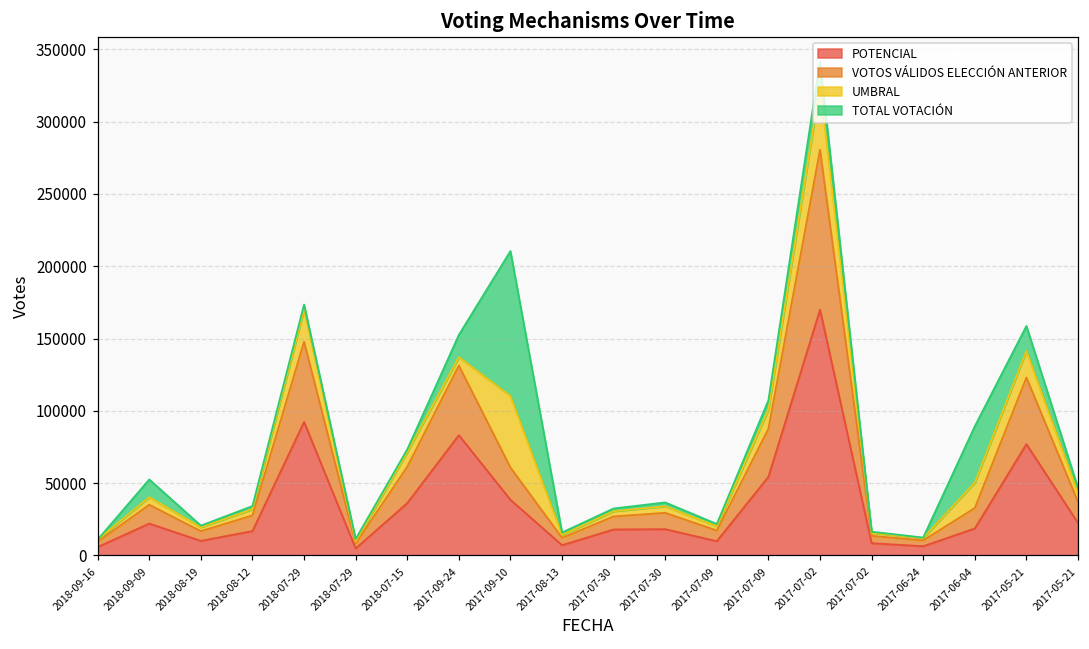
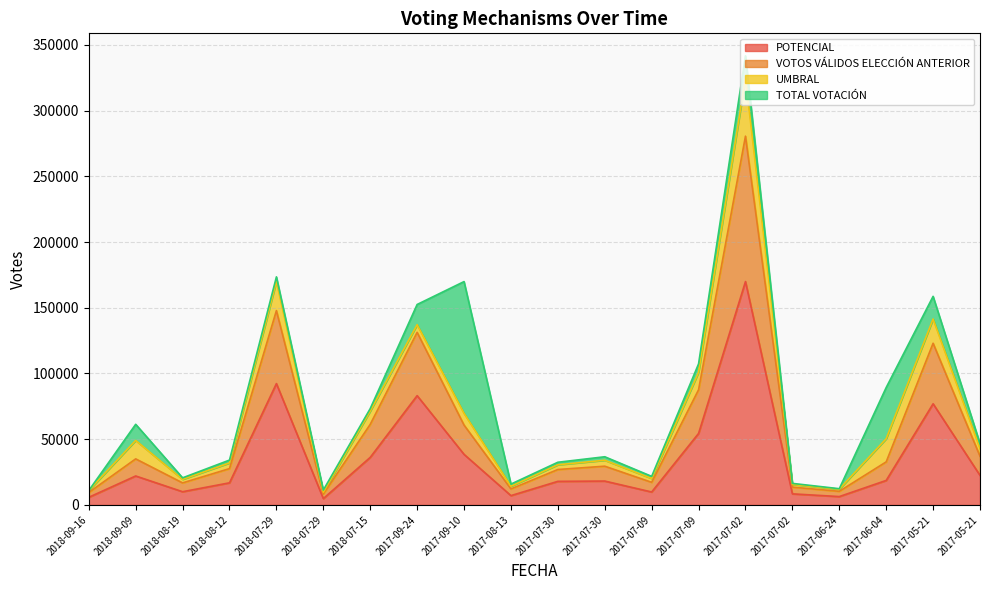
  {
    "UMBRAL": {
-     "2018-09-09": 5000,
+     "2018-09-09": 14000,
      "2018-08-12": 4000,
      "2017-09-24": 6000,
-     "2017-09-10": 49000,
+     "2017-09-10": 9000,
      "2017-06-04": 18000
    },
    "TOTAL VOTACIÓN": {
      "2018-09-09": 12000,
      "2018-08-12": 2000,
      "2017-09-24": 15000,
      "2017-09-10": 100000,
      "2017-06-04": 39000
    }
  }
